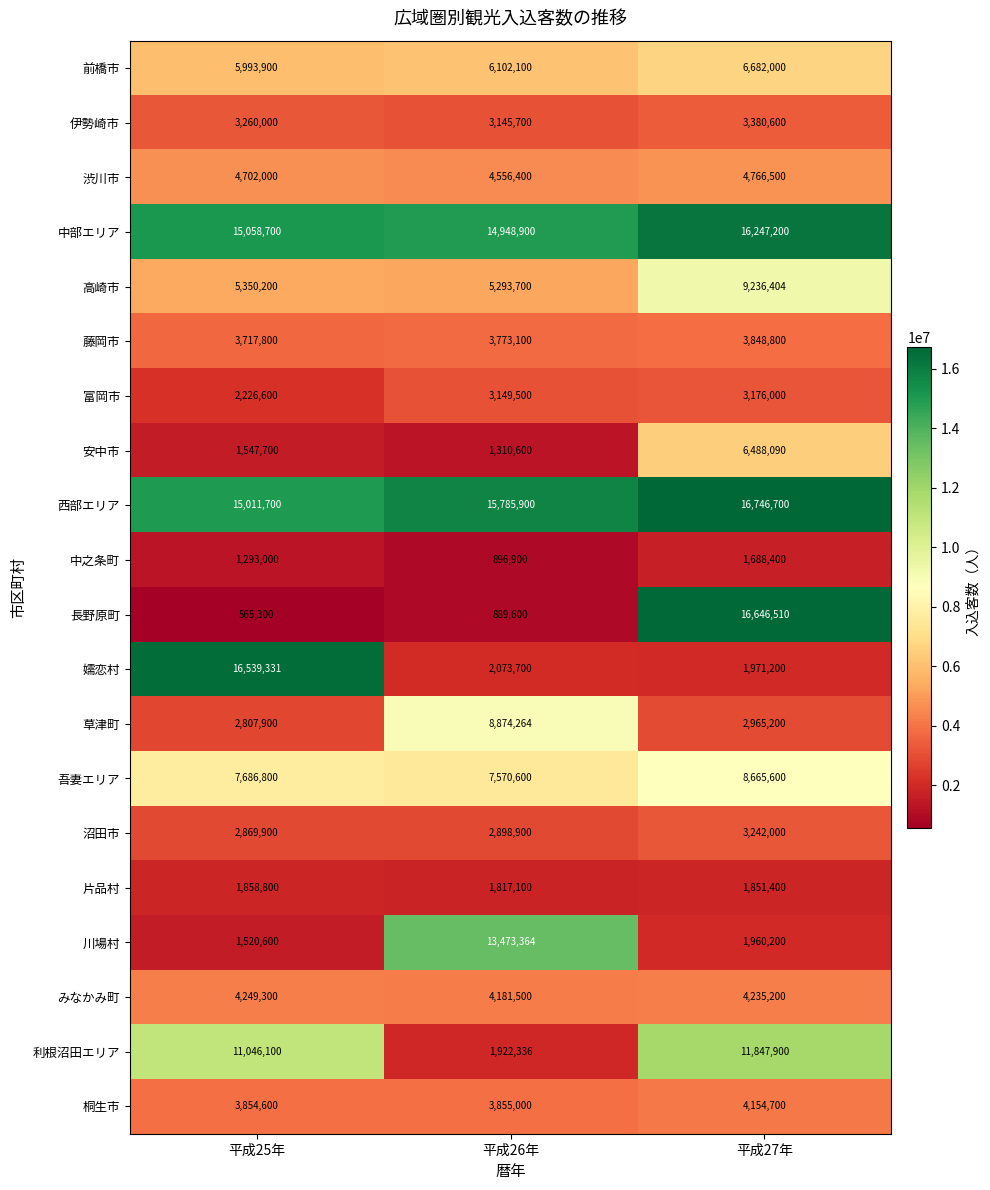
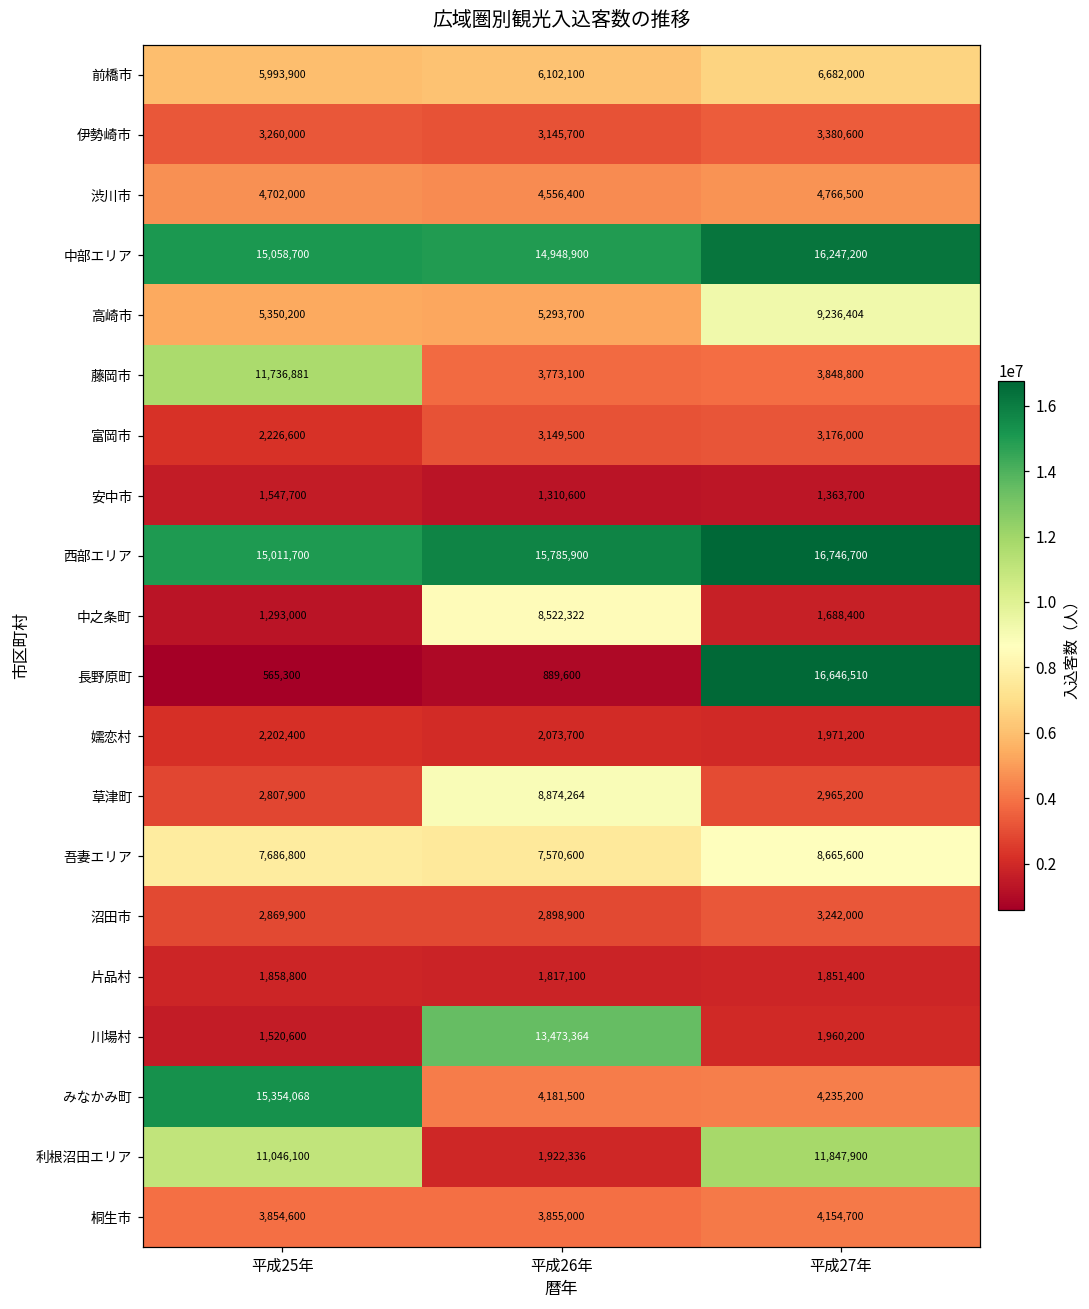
  {
    "前橋市": {
      "平成25年": "5,993,900",
      "平成26年": "6,102,100",
      "平成27年": "6,682,000"
    },
    "伊勢崎市": {
      "平成25年": "3,260,000",
      "平成26年": "3,145,700",
      "平成27年": "3,380,600"
    },
    "渋川市": {
      "平成25年": "4,702,000",
      "平成26年": "4,556,400",
      "平成27年": "4,766,500"
    },
    "中部エリア": {
      "平成25年": "15,058,700",
      "平成26年": "14,948,900",
      "平成27年": "16,247,200"
    },
    "高崎市": {
      "平成25年": "5,350,200",
      "平成26年": "5,293,700",
      "平成27年": "9,236,404"
    },
    "藤岡市": {
-     "平成25年": "3,717,800",
+     "平成25年": "11,736,881",
      "平成26年": "3,773,100",
      "平成27年": "3,848,800"
    },
    "富岡市": {
      "平成25年": "2,226,600",
      "平成26年": "3,149,500",
      "平成27年": "3,176,000"
    },
    "安中市": {
      "平成25年": "1,547,700",
      "平成26年": "1,310,600",
-     "平成27年": "6,488,090"
+     "平成27年": "1,363,700"
    },
    "西部エリア": {
      "平成25年": "15,011,700",
      "平成26年": "15,785,900",
      "平成27年": "16,746,700"
    },
    "中之条町": {
      "平成25年": "1,293,000",
-     "平成26年": "896,900",
+     "平成26年": "8,522,322",
      "平成27年": "1,688,400"
    },
    "長野原町": {
      "平成25年": "565,300",
      "平成26年": "889,600",
      "平成27年": "16,646,510"
    },
    "嬬恋村": {
-     "平成25年": "16,539,331",
+     "平成25年": "2,202,400",
      "平成26年": "2,073,700",
      "平成27年": "1,971,200"
    },
    "草津町": {
      "平成25年": "2,807,900",
      "平成26年": "8,874,264",
      "平成27年": "2,965,200"
    },
    "吾妻エリア": {
      "平成25年": "7,686,800",
      "平成26年": "7,570,600",
      "平成27年": "8,665,600"
    },
    "沼田市": {
      "平成25年": "2,869,900",
      "平成26年": "2,898,900",
      "平成27年": "3,242,000"
    },
    "片品村": {
      "平成25年": "1,858,800",
      "平成26年": "1,817,100",
      "平成27年": "1,851,400"
    },
    "川場村": {
      "平成25年": "1,520,600",
      "平成26年": "13,473,364",
      "平成27年": "1,960,200"
    },
    "みなかみ町": {
-     "平成25年": "4,249,300",
+     "平成25年": "15,354,068",
      "平成26年": "4,181,500",
      "平成27年": "4,235,200"
    },
    "利根沼田エリア": {
      "平成25年": "11,046,100",
      "平成26年": "1,922,336",
      "平成27年": "11,847,900"
    },
    "桐生市": {
      "平成25年": "3,854,600",
      "平成26年": "3,855,000",
      "平成27年": "4,154,700"
    }
  }
